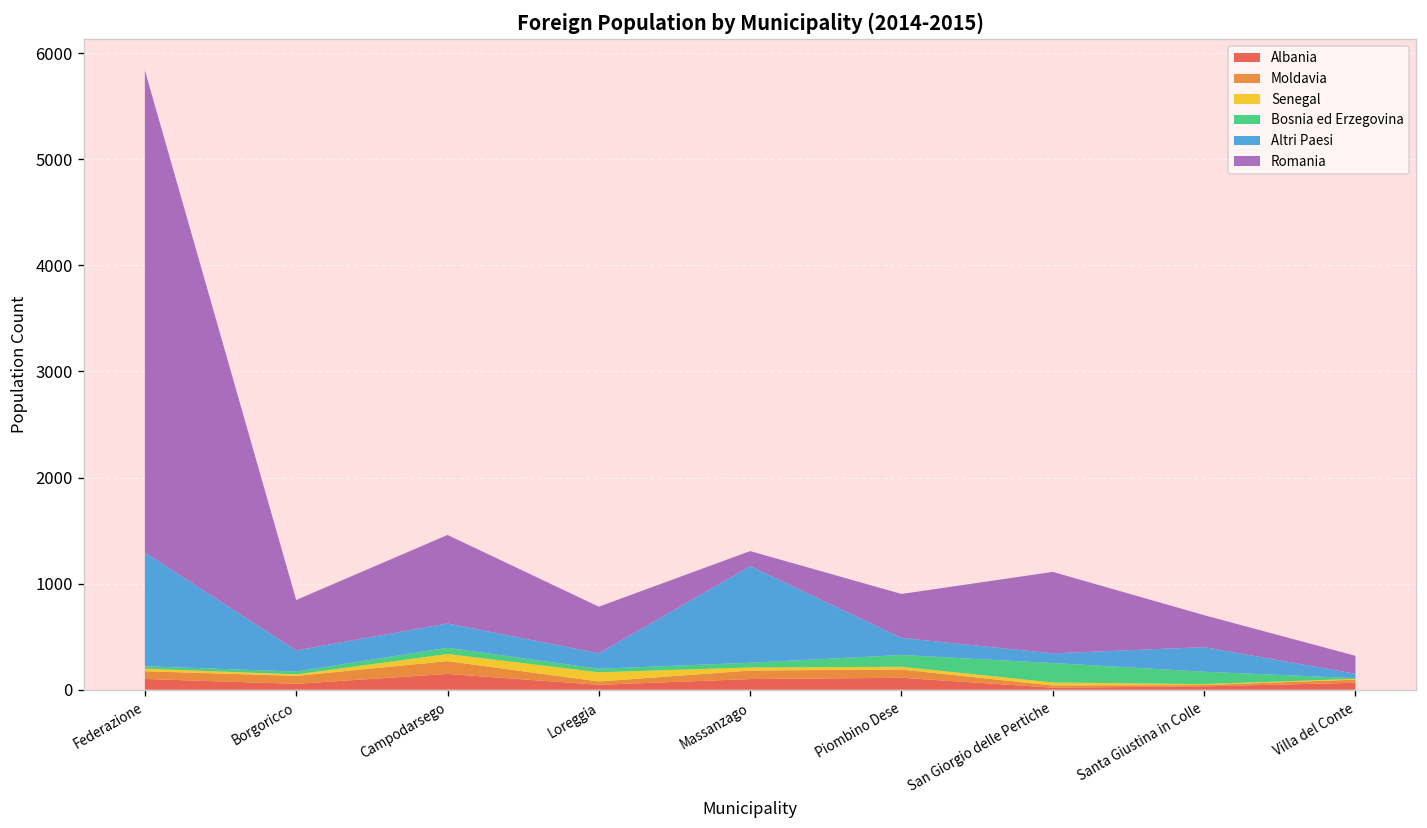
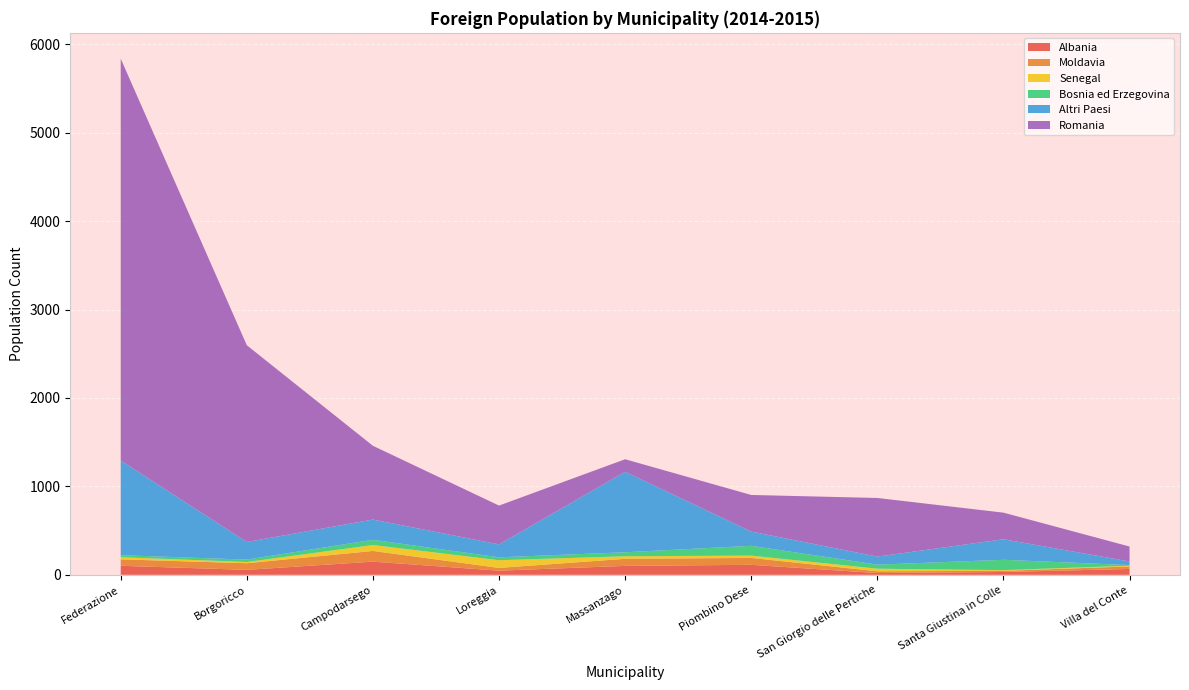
  {
    "Senegal": {
      "Campodarsego": 100,
      "Loreggia": 100,
      "Massanzago": 0,
      "San Giorgio delle Pertiche": 0
    },
    "Bosnia ed Erzegovina": {
      "Campodarsego": 100,
      "Loreggia": 0,
      "Massanzago": 0,
      "Piombino Dese": 100,
-     "San Giorgio delle Pertiche": 200,
+     "San Giorgio delle Pertiche": 0,
      "Santa Giustina in Colle": 100
    },
    "Altri Paesi": {
      "Federazione": 1100,
      "Borgoricco": 200,
      "Campodarsego": 200,
      "Loreggia": 100,
      "Massanzago": 900,
      "Piombino Dese": 200,
      "San Giorgio delle Pertiche": 100,
      "Santa Giustina in Colle": 200,
      "Villa del Conte": 0
    },
    "Romania": {
      "Federazione": 4500,
-     "Borgoricco": 500,
+     "Borgoricco": 2200,
      "Campodarsego": 800,
      "Loreggia": 400,
      "Massanzago": 100,
      "Piombino Dese": 400,
-     "San Giorgio delle Pertiche": 800,
+     "San Giorgio delle Pertiche": 700,
      "Santa Giustina in Colle": 300,
      "Villa del Conte": 200
    }
  }
